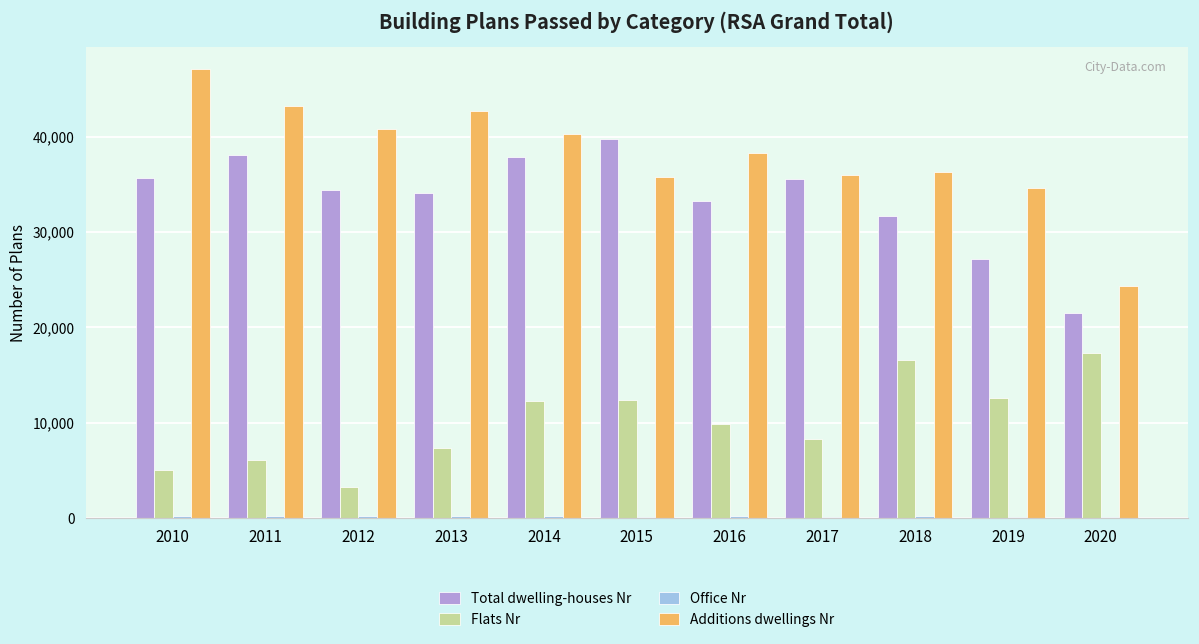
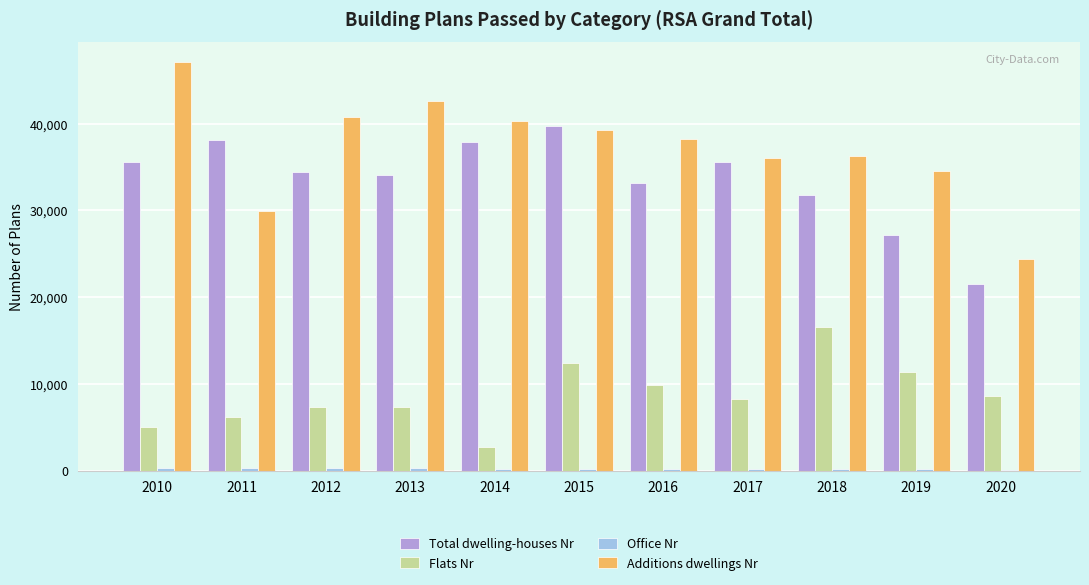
  {
    "Flats Nr": {
      "2010": "5,000",
      "2011": "6,000",
-     "2012": "3,000",
+     "2012": "7,000",
      "2013": "7,000",
-     "2014": "12,000",
+     "2014": "3,000",
      "2015": "12,000",
      "2016": "10,000",
      "2017": "8,000",
      "2018": "17,000",
-     "2019": "13,000",
-     "2020": "17,000"
+     "2019": "11,000",
+     "2020": "9,000"
    },
    "Additions dwellings Nr": {
      "2010": "47,000",
-     "2011": "43,000",
+     "2011": "30,000",
      "2012": "41,000",
      "2013": "43,000",
      "2014": "40,000",
-     "2015": "36,000",
+     "2015": "39,000",
      "2016": "38,000",
      "2017": "36,000",
      "2018": "36,000",
      "2019": "35,000",
      "2020": "24,000"
    }
  }
